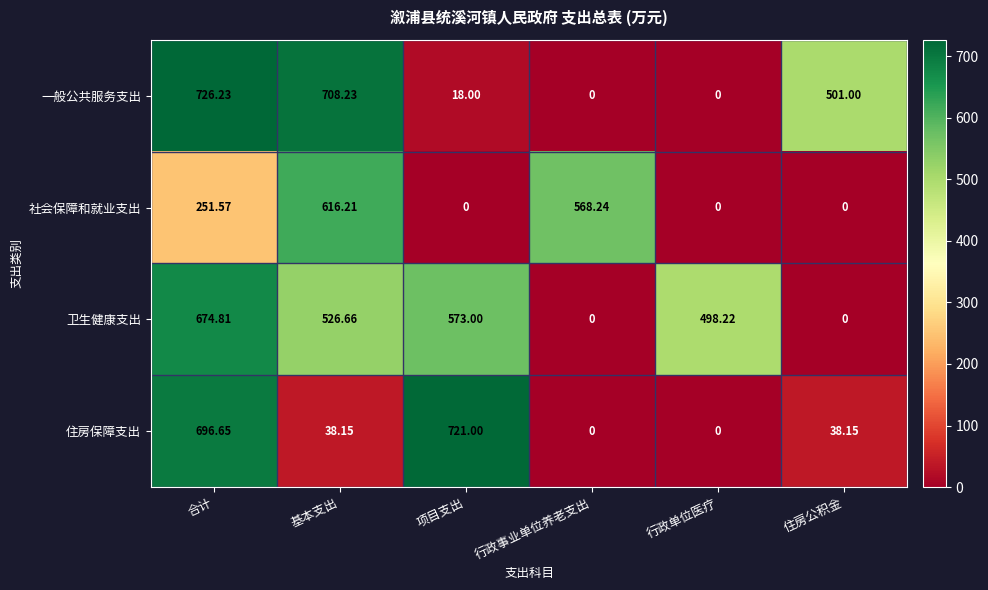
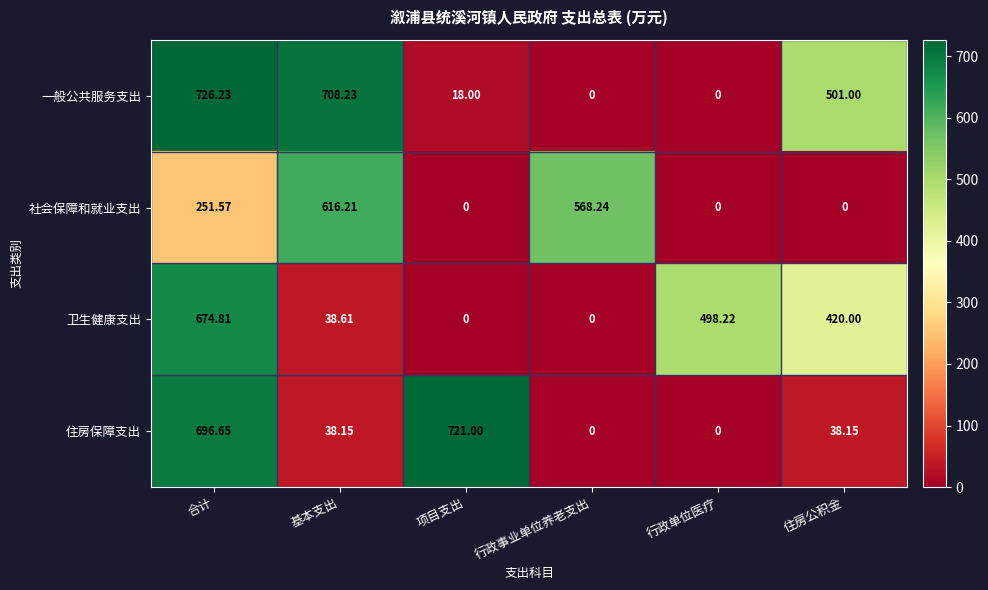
  {
    "一般公共服务支出": {
      "合计": 726.23,
      "基本支出": 708.23,
      "项目支出": 18.00,
      "行政事业单位养老支出": 0,
      "行政单位医疗": 0,
      "住房公积金": 501.00
    },
    "社会保障和就业支出": {
      "合计": 251.57,
      "基本支出": 616.21,
      "项目支出": 0,
      "行政事业单位养老支出": 568.24,
      "行政单位医疗": 0,
      "住房公积金": 0
    },
    "卫生健康支出": {
      "合计": 674.81,
-     "基本支出": 526.66,
-     "项目支出": 573.00,
+     "基本支出": 38.61,
+     "项目支出": 0,
      "行政事业单位养老支出": 0,
      "行政单位医疗": 498.22,
-     "住房公积金": 0
+     "住房公积金": 420.00
    },
    "住房保障支出": {
      "合计": 696.65,
      "基本支出": 38.15,
      "项目支出": 721.00,
      "行政事业单位养老支出": 0,
      "行政单位医疗": 0,
      "住房公积金": 38.15
    }
  }
